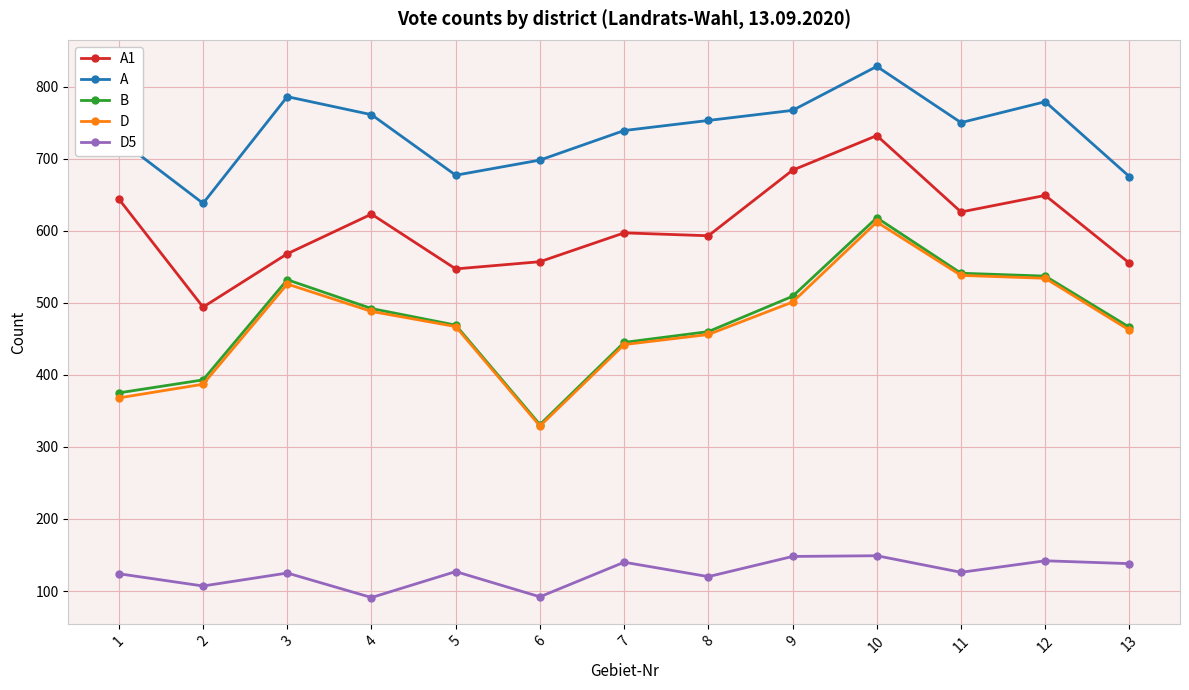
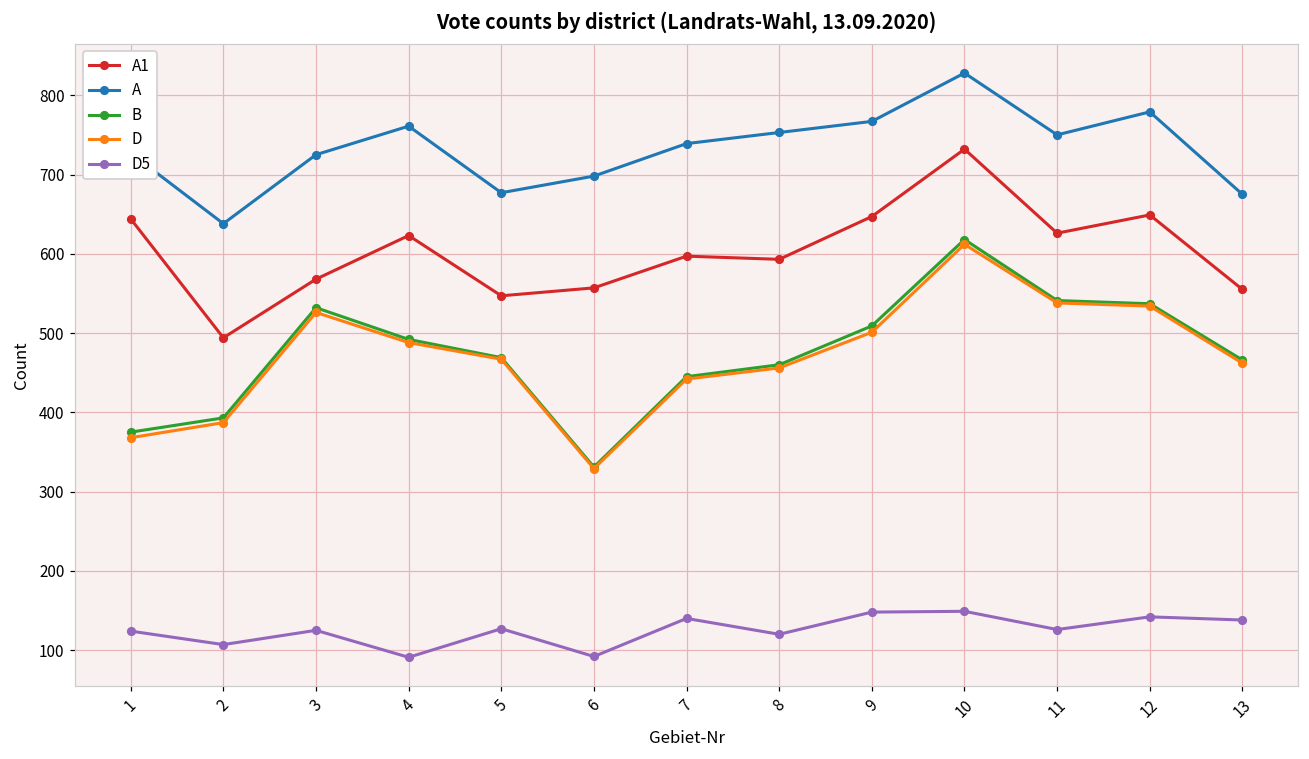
  {
    "A1": {
      "1": 640,
      "2": 490,
      "3": 570,
      "4": 620,
      "5": 550,
      "6": 560,
      "7": 600,
      "8": 590,
-     "9": 680,
+     "9": 650,
      "10": 730,
      "11": 630,
      "12": 650,
      "13": 560
    },
    "A": {
      "2": 640,
-     "3": 790,
+     "3": 730,
      "4": 760,
      "5": 680,
      "6": 700,
      "7": 740,
      "8": 750,
      "9": 770,
      "10": 830,
      "11": 750,
      "12": 780,
      "13": 680
    },
    "B": {
      "1": 380,
      "2": 390,
      "3": 530,
      "4": 490,
      "8": 460,
      "9": 510,
      "10": 620,
      "13": 470
    },
    "D": {
      "1": 370,
      "2": 390,
      "3": 530,
      "4": 490,
      "8": 460,
      "9": 500,
      "10": 610,
      "13": 460
    },
    "D5": {
      "1": 120,
      "2": 110,
      "3": 130,
      "4": 90,
      "5": 130,
      "6": 90,
      "7": 140,
      "8": 120,
      "9": 150,
      "10": 150,
      "11": 130,
      "12": 140,
      "13": 140
    }
  }
